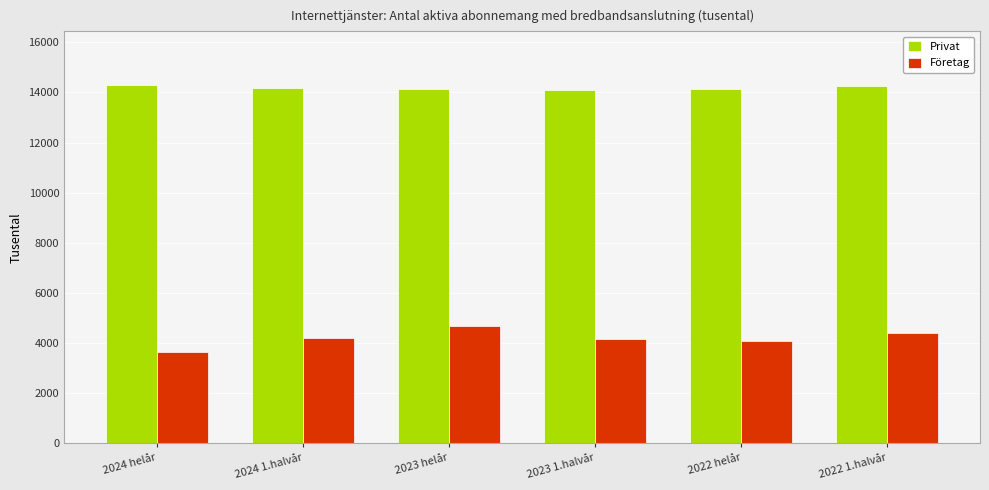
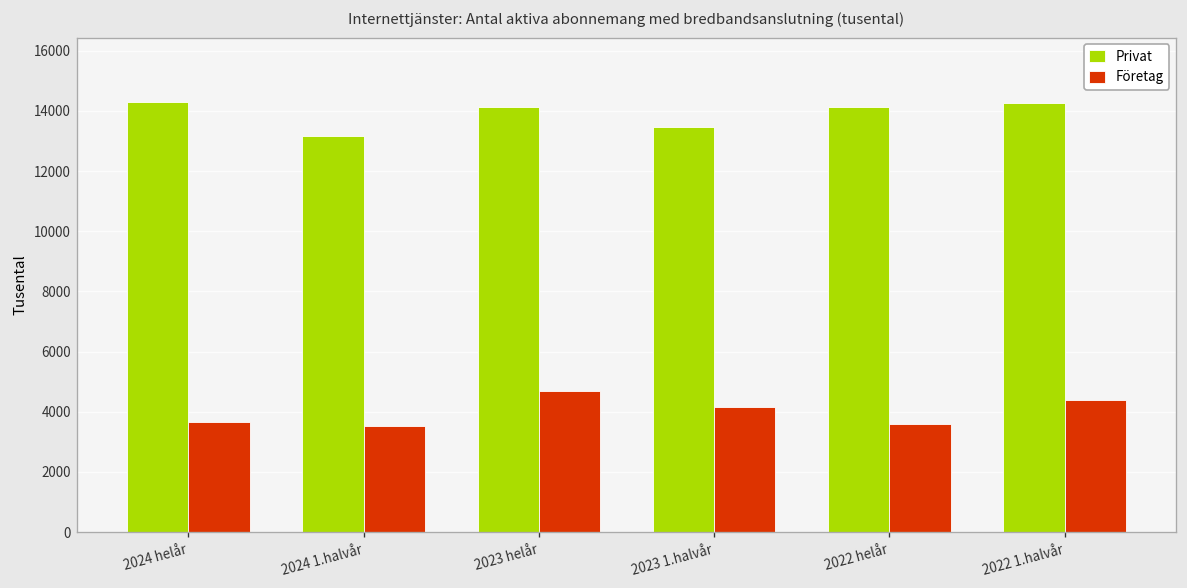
  {
    "Privat": {
      "2024 helår": 14300,
-     "2024 1.halvår": 14200,
+     "2024 1.halvår": 13200,
      "2023 helår": 14100,
-     "2023 1.halvår": 14100,
+     "2023 1.halvår": 13500,
      "2022 helår": 14100,
      "2022 1.halvår": 14200
    },
    "Företag": {
      "2024 helår": 3700,
-     "2024 1.halvår": 4200,
+     "2024 1.halvår": 3500,
      "2023 helår": 4700,
      "2023 1.halvår": 4200,
-     "2022 helår": 4100,
+     "2022 helår": 3600,
      "2022 1.halvår": 4400
    }
  }
